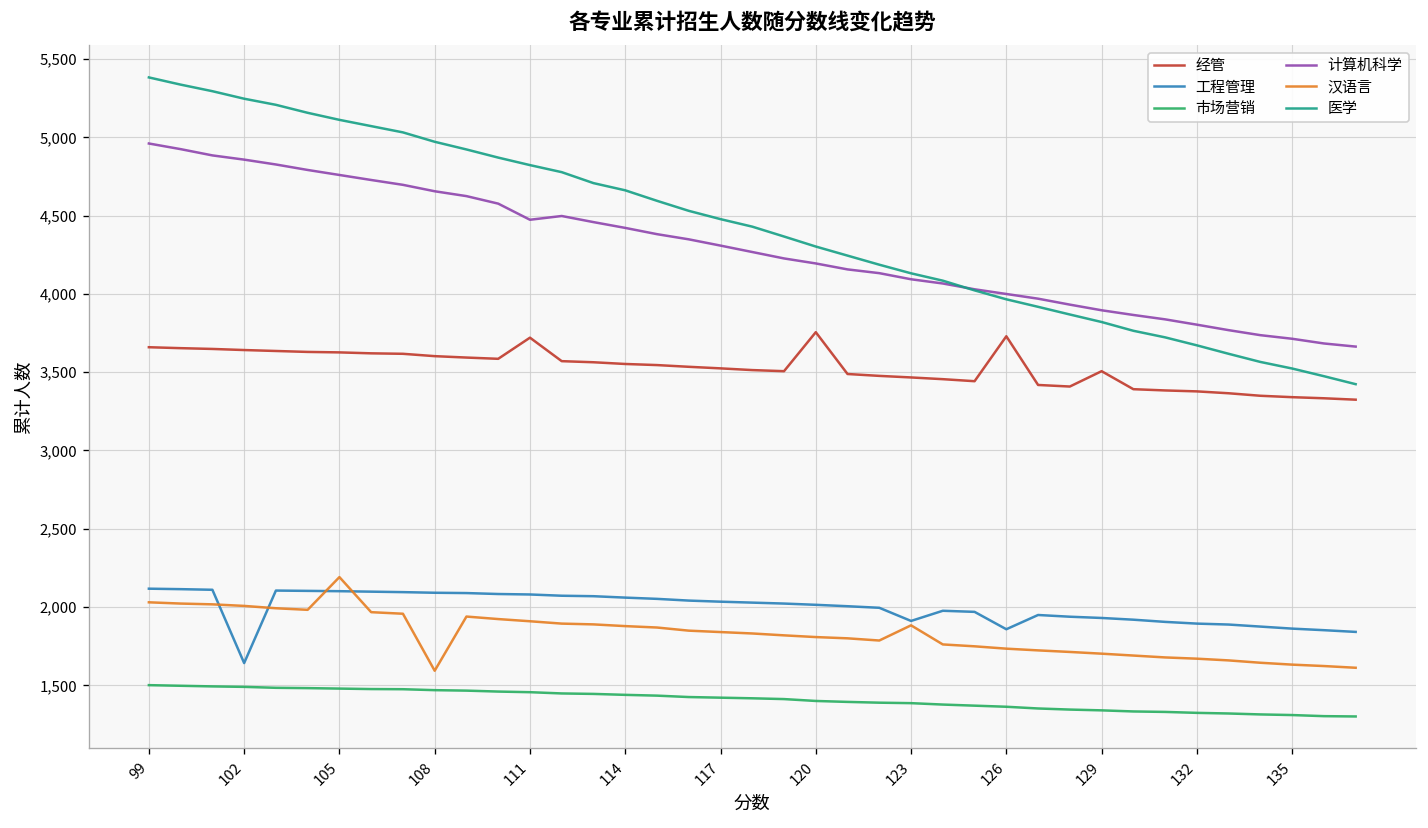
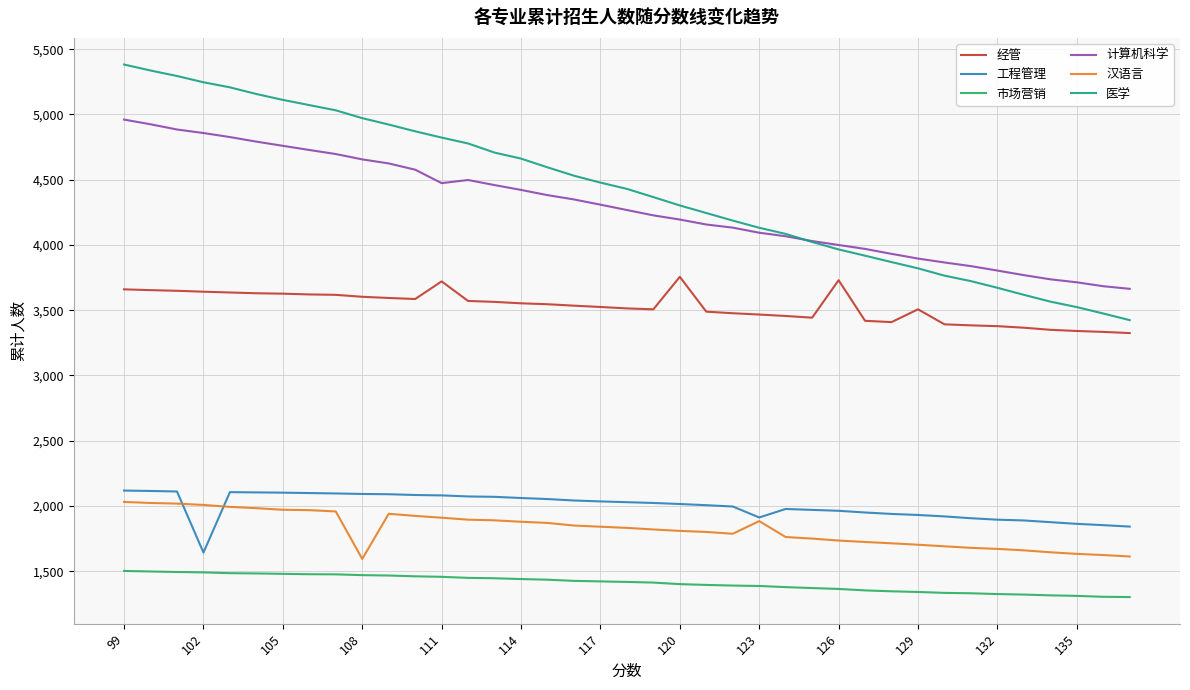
  {
    "经管": {
      "99": "3,660",
      "102": "3,640",
      "105": "3,630",
      "108": "3,600",
      "111": "3,720",
      "114": "3,550",
      "117": "3,520",
      "120": "3,760",
      "123": "3,470",
      "126": "3,730",
      "129": "3,510",
      "132": "3,380",
      "135": "3,340"
    },
    "工程管理": {
      "99": "2,120",
      "102": "1,640",
      "105": "2,100",
      "108": "2,090",
      "111": "2,080",
      "114": "2,060",
      "117": "2,030",
      "120": "2,010",
      "123": "1,910",
-     "126": "1,860",
+     "126": "1,960",
      "129": "1,930",
      "132": "1,890",
      "135": "1,860"
    },
    "计算机科学": {
      "99": "4,960",
      "102": "4,860",
      "105": "4,760",
      "108": "4,660",
      "111": "4,470",
      "114": "4,420",
      "117": "4,310",
      "120": "4,190",
      "123": "4,090",
      "126": "4,000",
      "129": "3,900",
      "132": "3,800",
      "135": "3,710"
    },
    "汉语言": {
      "99": "2,030",
      "102": "2,010",
-     "105": "2,190",
+     "105": "1,970",
      "108": "1,590",
      "111": "1,910",
      "114": "1,880",
      "117": "1,840",
      "120": "1,810",
      "123": "1,880",
      "126": "1,730",
      "129": "1,700",
      "132": "1,670",
      "135": "1,630"
    }
  }
